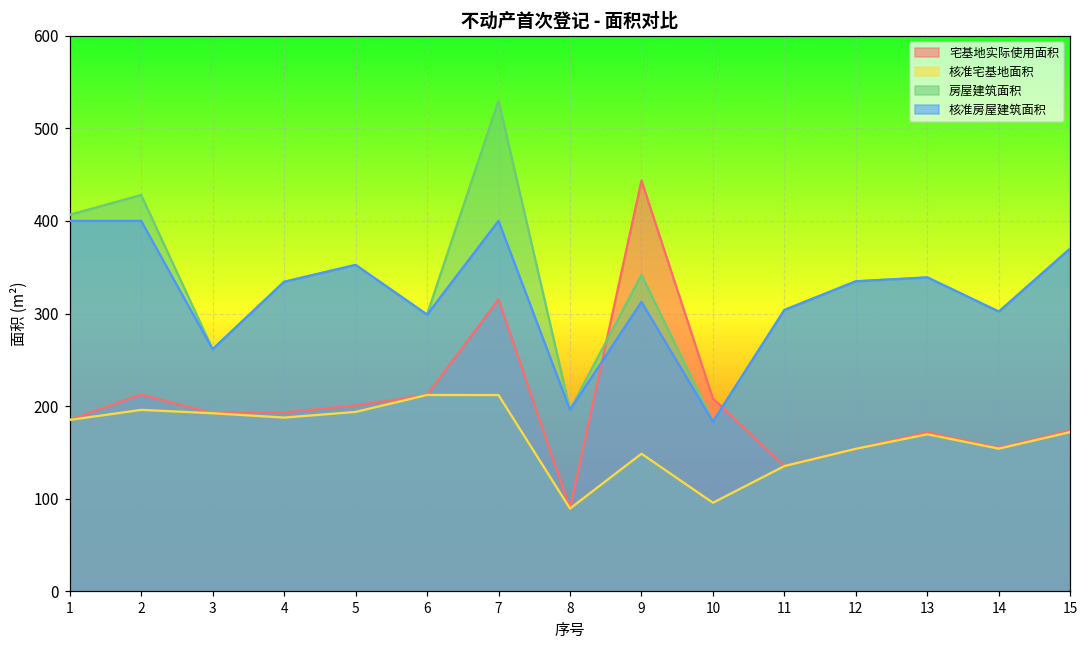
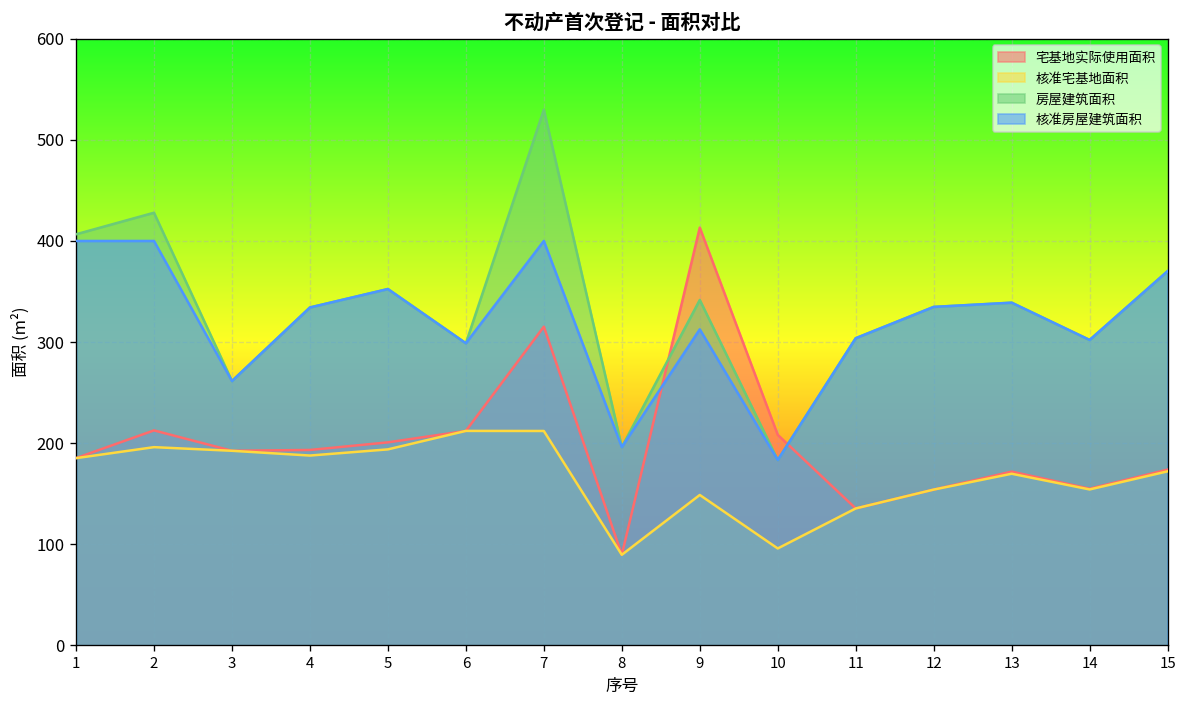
  {
    "宅基地实际使用面积": {
      "2": 210,
      "4": 190,
      "5": 200,
      "7": 320,
-     "9": 440,
+     "9": 410,
      "10": 210
    },
    "核准宅基地面积": {
      "2": 200,
      "4": 190,
      "5": 190,
      "7": 210,
      "9": 150,
      "10": 100
    },
    "房屋建筑面积": {
      "1": 410,
      "2": 430,
      "7": 530,
      "9": 340
    },
    "核准房屋建筑面积": {
      "1": 400,
      "2": 400,
      "7": 400,
      "9": 310
    }
  }
